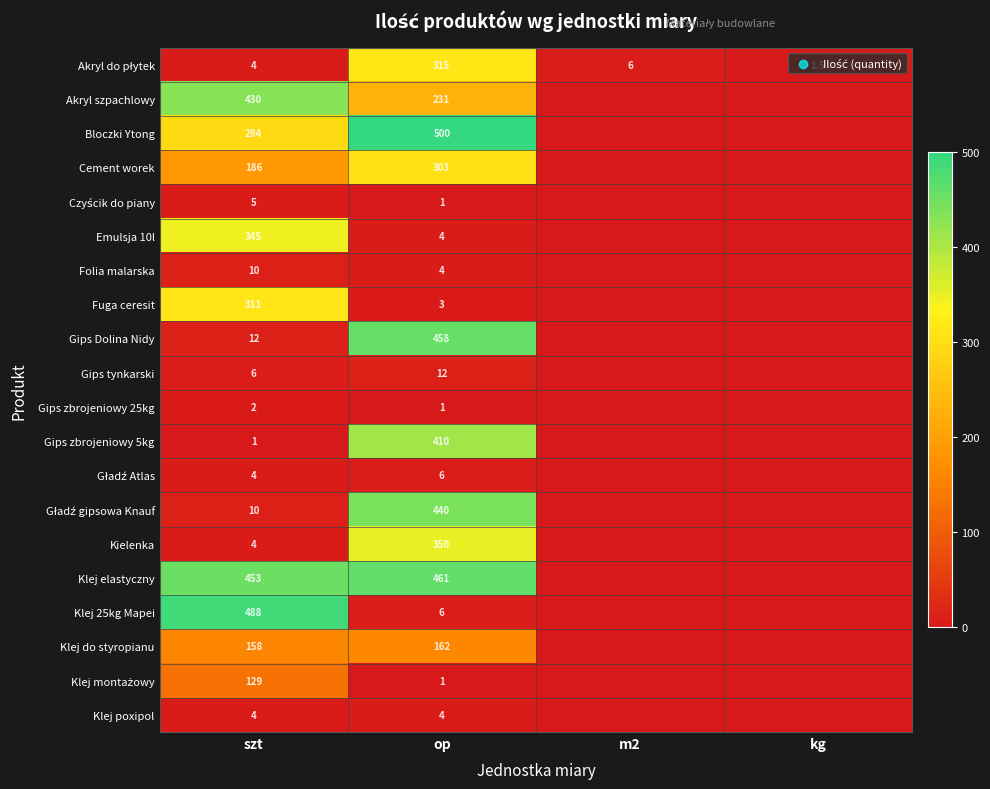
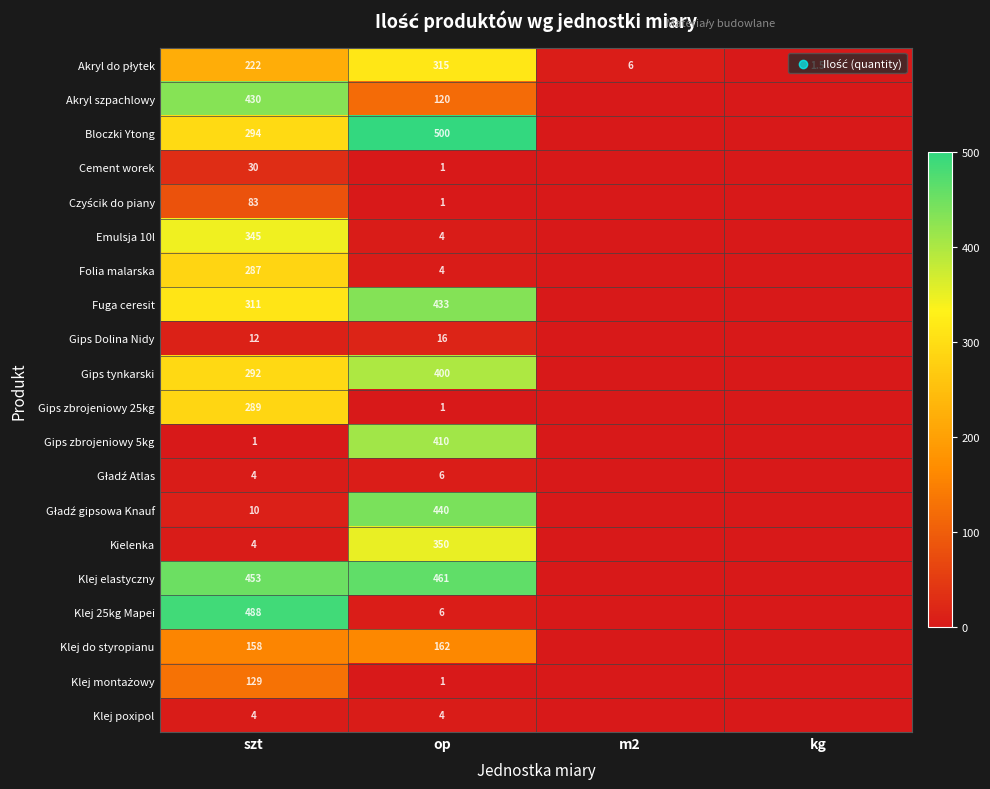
  {
    "Akryl do płytek": {
-     "szt": 4,
+     "szt": 222,
      "op": 315,
      "m2": 6
    },
    "Akryl szpachlowy": {
      "szt": 430,
-     "op": 231
+     "op": 120
    },
    "Bloczki Ytong": {
      "szt": 294,
      "op": 500
    },
    "Cement worek": {
-     "szt": 186,
-     "op": 303
+     "szt": 30,
+     "op": 1
    },
    "Czyścik do piany": {
-     "szt": 5,
+     "szt": 83,
      "op": 1
    },
    "Emulsja 10l": {
      "szt": 345,
      "op": 4
    },
    "Folia malarska": {
-     "szt": 10,
+     "szt": 287,
      "op": 4
    },
    "Fuga ceresit": {
      "szt": 311,
-     "op": 3
+     "op": 433
    },
    "Gips Dolina Nidy": {
      "szt": 12,
-     "op": 458
+     "op": 16
    },
    "Gips tynkarski": {
-     "szt": 6,
-     "op": 12
+     "szt": 292,
+     "op": 400
    },
    "Gips zbrojeniowy 25kg": {
-     "szt": 2,
+     "szt": 289,
      "op": 1
    },
    "Gips zbrojeniowy 5kg": {
      "szt": 1,
      "op": 410
    },
    "Gładź Atlas": {
      "szt": 4,
      "op": 6
    },
    "Gładź gipsowa Knauf": {
      "szt": 10,
      "op": 440
    },
    "Kielenka": {
      "szt": 4,
      "op": 350
    },
    "Klej elastyczny": {
      "szt": 453,
      "op": 461
    },
    "Klej 25kg Mapei": {
      "szt": 488,
      "op": 6
    },
    "Klej do styropianu": {
      "szt": 158,
      "op": 162
    },
    "Klej montażowy": {
      "szt": 129,
      "op": 1
    },
    "Klej poxipol": {
      "szt": 4,
      "op": 4
    }
  }
